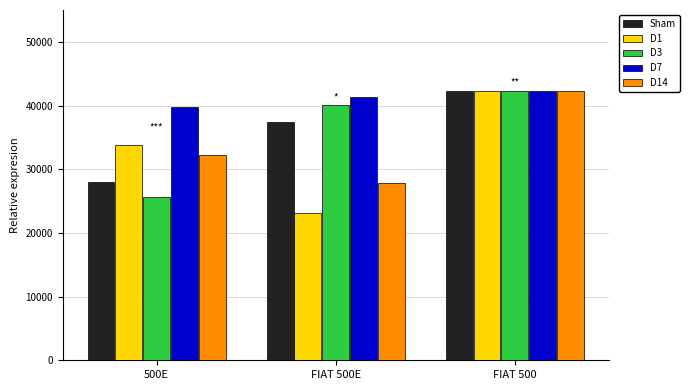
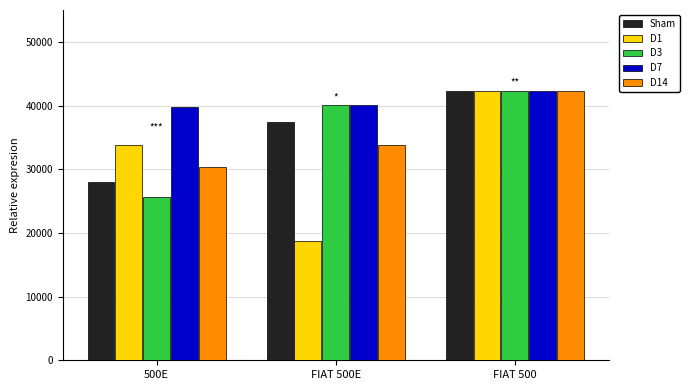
  {
    "Sham": {
      "500E": 28000,
      "FIAT 500E": 37000,
      "FIAT 500": 42000
    },
    "D1": {
      "500E": 34000,
-     "FIAT 500E": 23000,
+     "FIAT 500E": 19000,
      "FIAT 500": 42000
    },
    "D3": {
      "500E": 26000,
      "FIAT 500E": 40000,
      "FIAT 500": 42000
    },
    "D7": {
      "500E": 40000,
-     "FIAT 500E": 41000,
+     "FIAT 500E": 40000,
      "FIAT 500": 42000
    },
    "D14": {
-     "500E": 32000,
-     "FIAT 500E": 28000,
+     "500E": 30000,
+     "FIAT 500E": 34000,
      "FIAT 500": 42000
    }
  }
